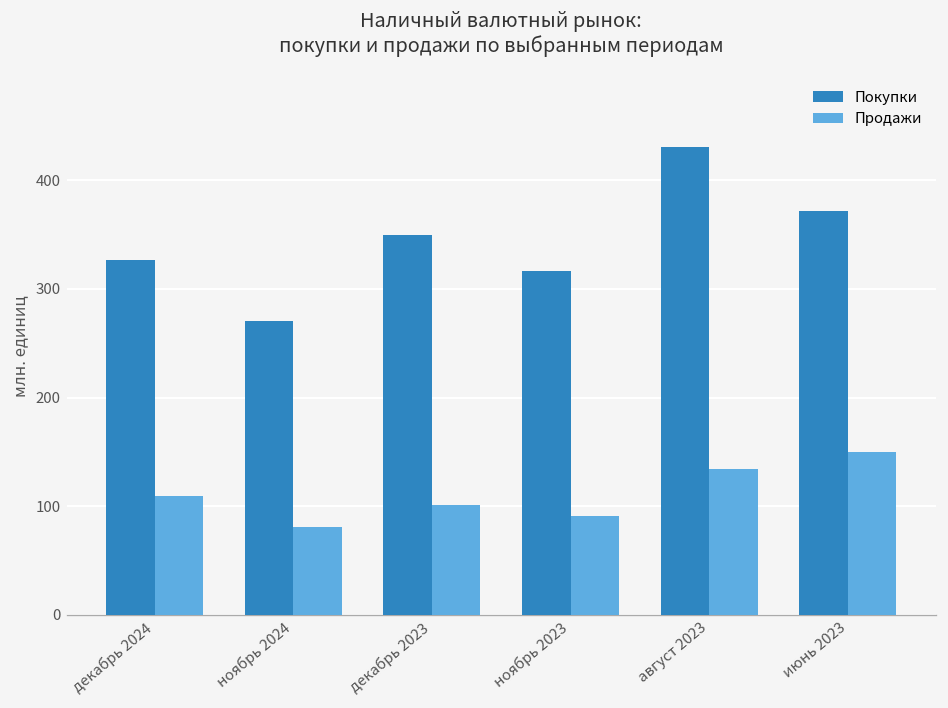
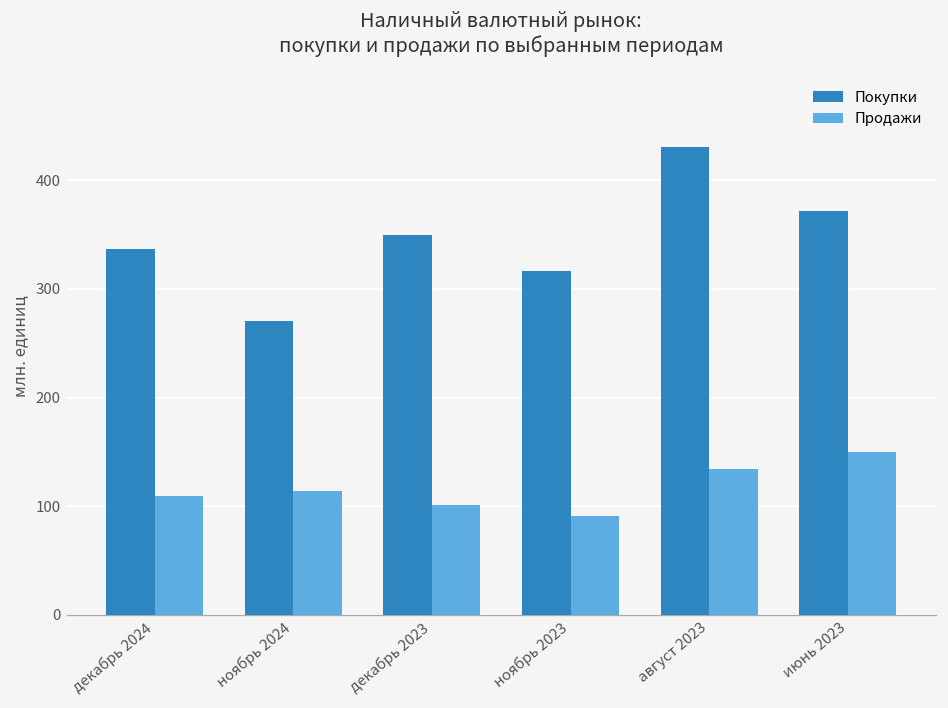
  {
    "Покупки": {
-     "декабрь 2024": 330,
+     "декабрь 2024": 340,
      "ноябрь 2024": 270,
      "декабрь 2023": 350,
      "ноябрь 2023": 320,
      "август 2023": 430,
      "июнь 2023": 370
    },
    "Продажи": {
      "декабрь 2024": 110,
-     "ноябрь 2024": 80,
+     "ноябрь 2024": 110,
      "декабрь 2023": 100,
      "ноябрь 2023": 90,
      "август 2023": 130,
      "июнь 2023": 150
    }
  }
